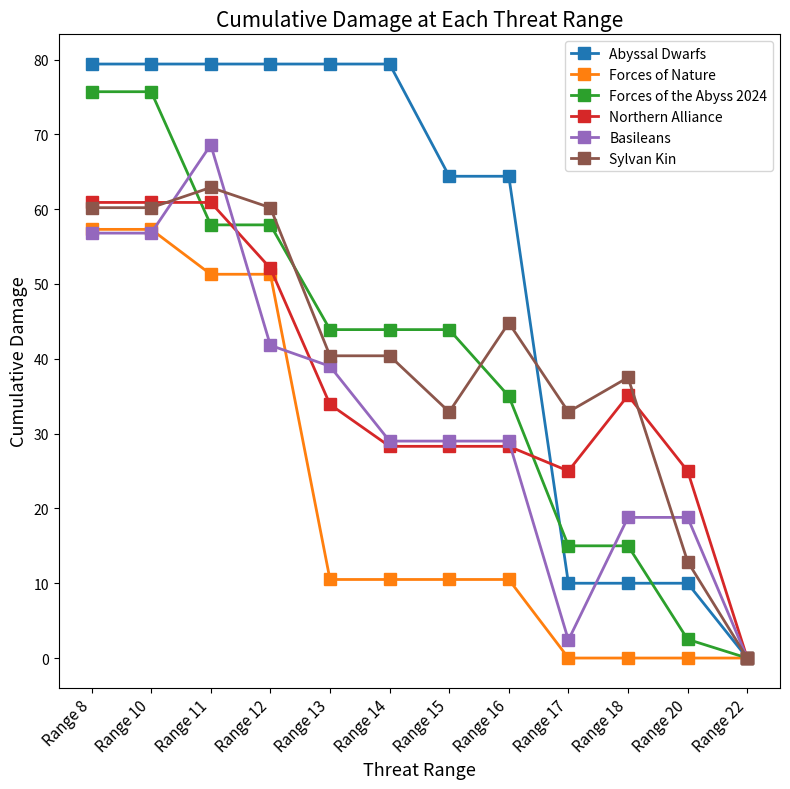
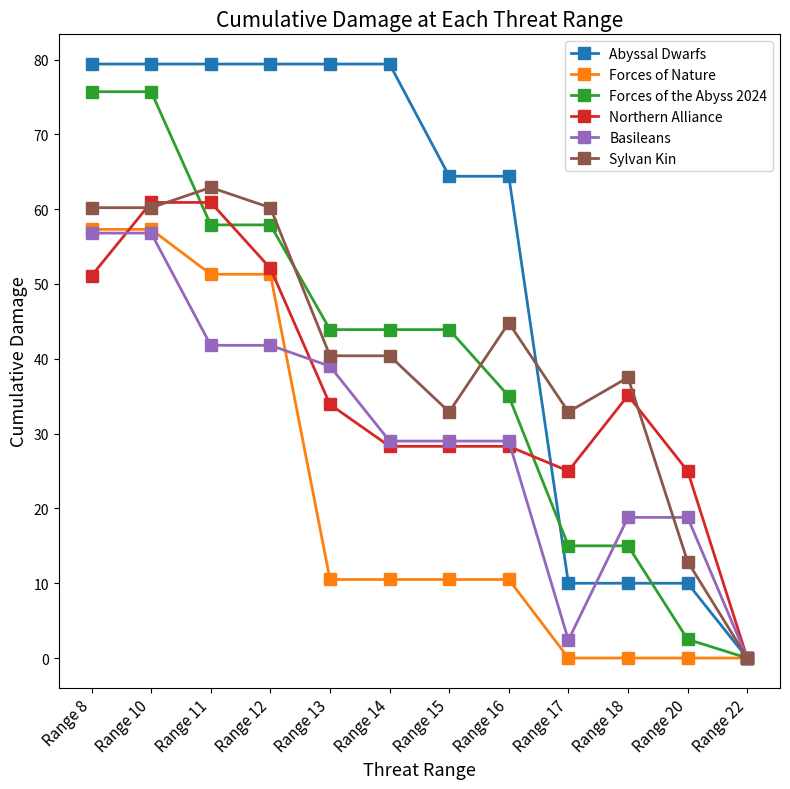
  {
    "Abyssal Dwarfs": {
      "Range 8": 79,
      "Range 10": 79,
      "Range 11": 79,
      "Range 12": 79,
      "Range 13": 79,
      "Range 14": 79,
      "Range 15": 64,
      "Range 16": 64,
      "Range 17": 10,
      "Range 18": 10,
      "Range 20": 10
    },
    "Forces of Nature": {
      "Range 8": 57,
      "Range 10": 57,
      "Range 11": 51,
      "Range 12": 51,
      "Range 13": 11,
      "Range 14": 11,
      "Range 15": 11,
      "Range 16": 11,
      "Range 17": 0,
      "Range 18": 0,
      "Range 20": 0
    },
    "Forces of the Abyss 2024": {
      "Range 8": 76,
      "Range 10": 76,
      "Range 11": 58,
      "Range 12": 58,
      "Range 13": 44,
      "Range 14": 44,
      "Range 15": 44,
      "Range 16": 35,
      "Range 17": 15,
      "Range 18": 15,
      "Range 20": 3
    },
    "Northern Alliance": {
-     "Range 8": 61,
+     "Range 8": 51,
      "Range 10": 61,
      "Range 11": 61,
      "Range 12": 52,
      "Range 13": 34,
      "Range 14": 28,
      "Range 15": 28,
      "Range 16": 28,
      "Range 17": 25,
      "Range 18": 35,
      "Range 20": 25
    },
    "Basileans": {
      "Range 8": 57,
      "Range 10": 57,
-     "Range 11": 69,
+     "Range 11": 42,
      "Range 12": 42,
      "Range 13": 39,
      "Range 14": 29,
      "Range 15": 29,
      "Range 16": 29,
      "Range 17": 2,
      "Range 18": 19,
      "Range 20": 19
    },
    "Sylvan Kin": {
      "Range 8": 60,
      "Range 10": 60,
      "Range 11": 63,
      "Range 12": 60,
      "Range 13": 40,
      "Range 14": 40,
      "Range 15": 33,
      "Range 16": 45,
      "Range 17": 33,
      "Range 18": 38,
      "Range 20": 13
    }
  }
